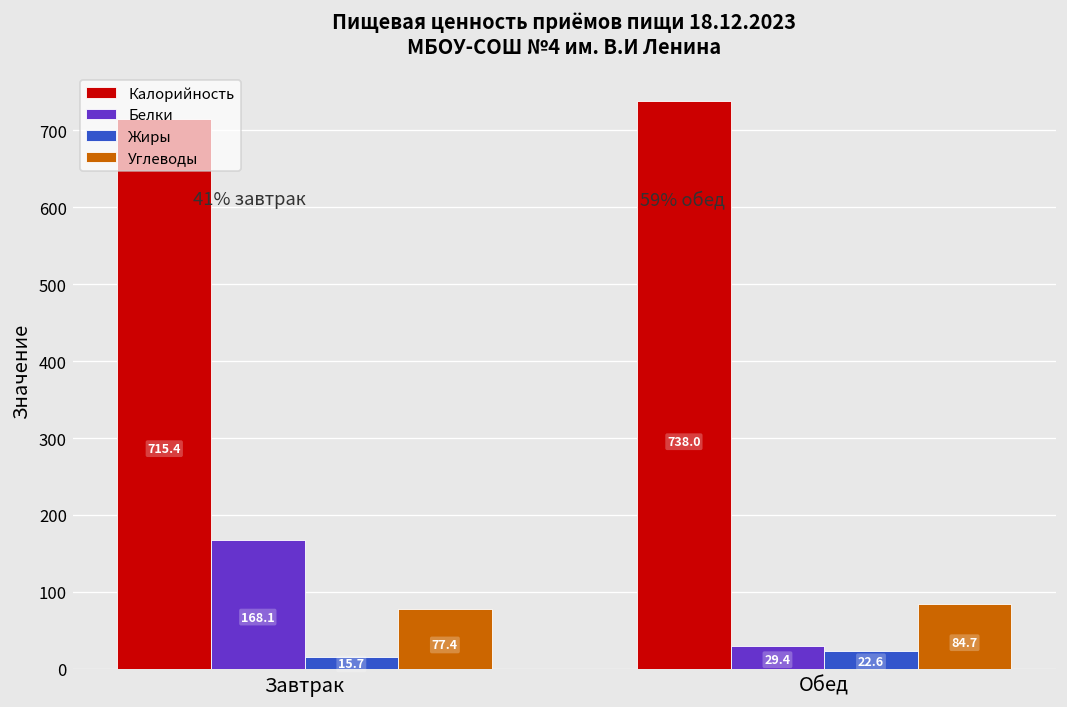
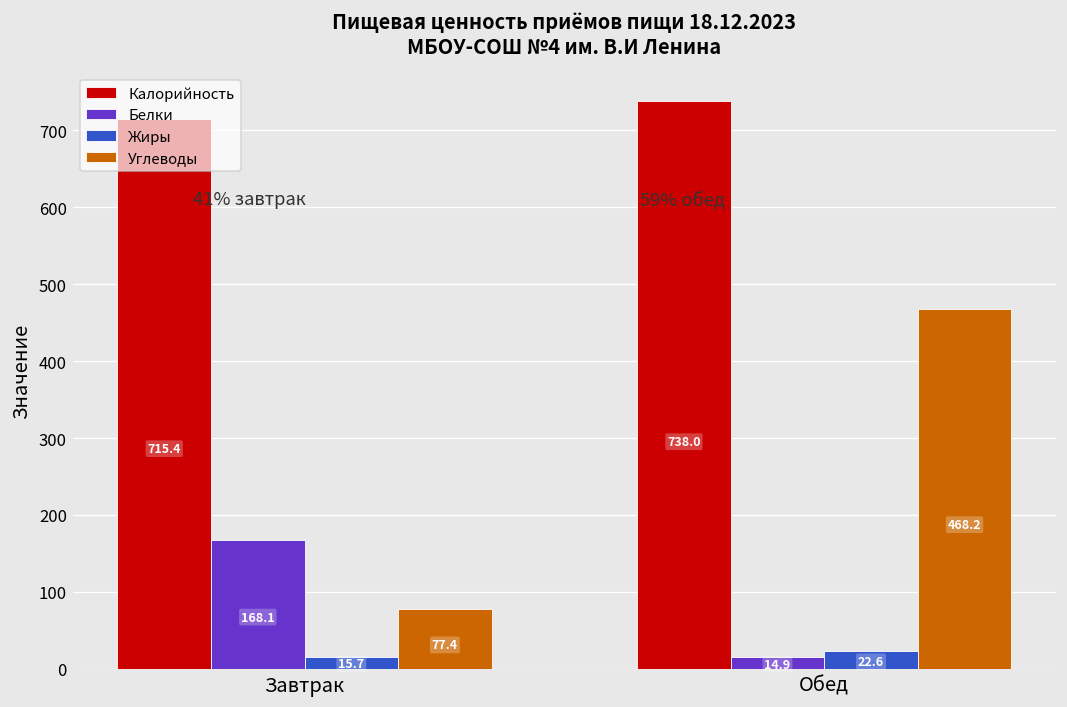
  {
    "Белки": {
-     "Обед": 29.4
+     "Обед": 14.9
    },
    "Углеводы": {
-     "Обед": 84.7
+     "Обед": 468.2
    }
  }
